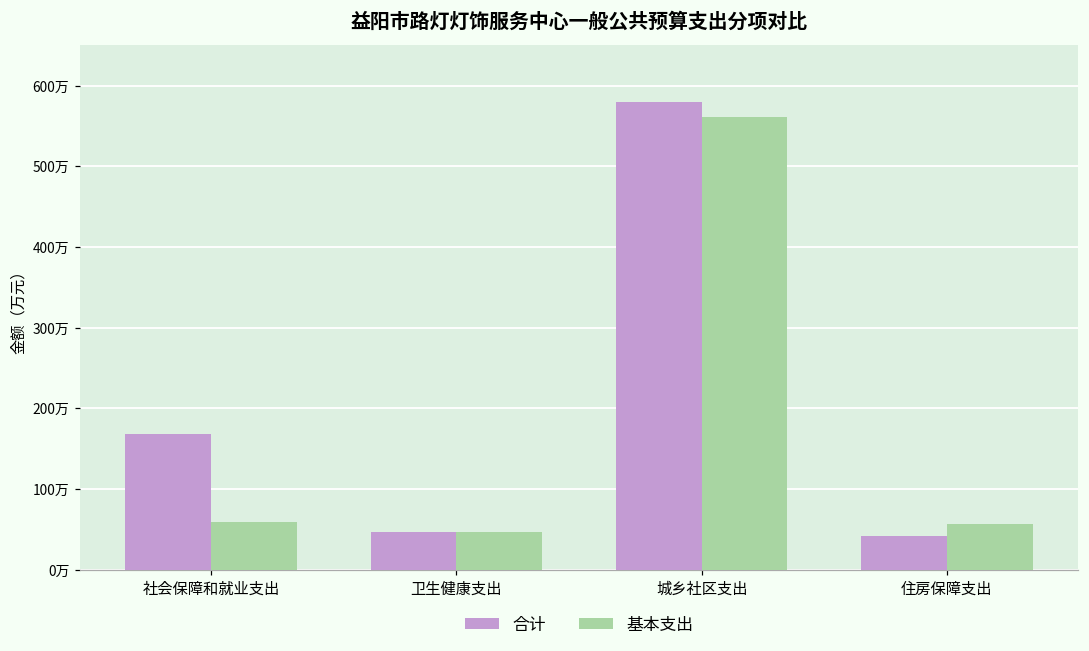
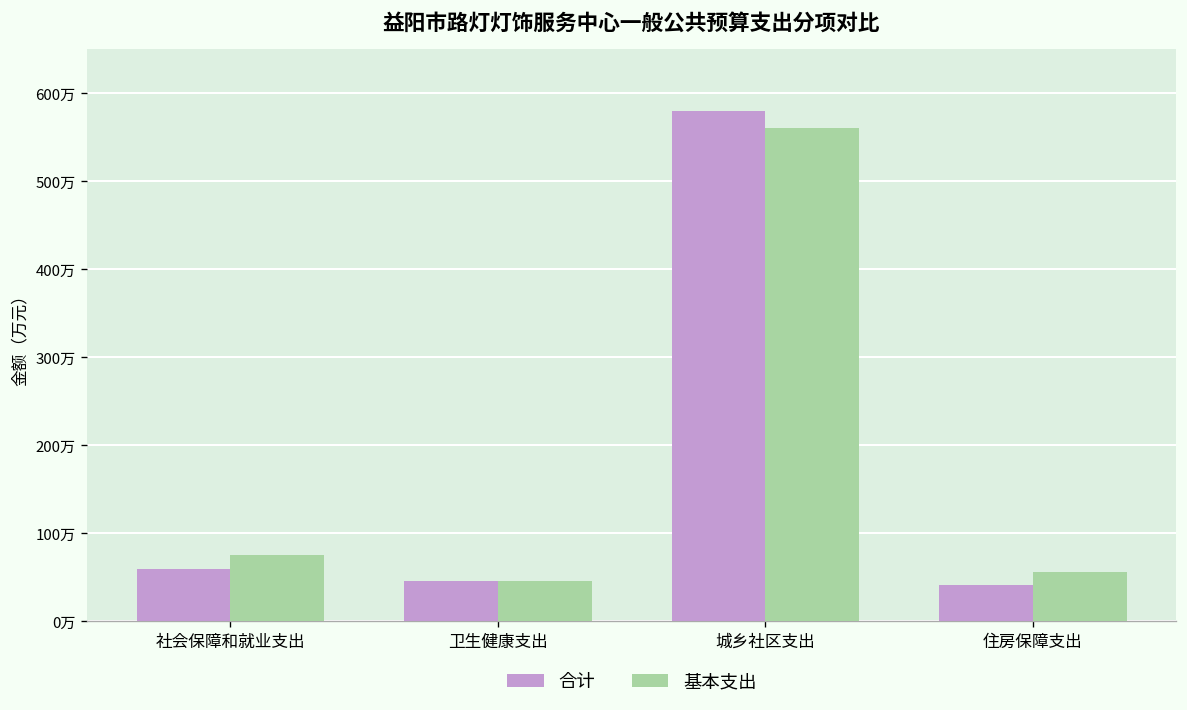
  {
    "合计": {
-     "社会保障和就业支出": "170万",
+     "社会保障和就业支出": "60万",
      "卫生健康支出": "50万",
      "城乡社区支出": "580万",
      "住房保障支出": "40万"
    },
    "基本支出": {
-     "社会保障和就业支出": "60万",
+     "社会保障和就业支出": "80万",
      "卫生健康支出": "50万",
      "城乡社区支出": "560万",
      "住房保障支出": "60万"
    }
  }
